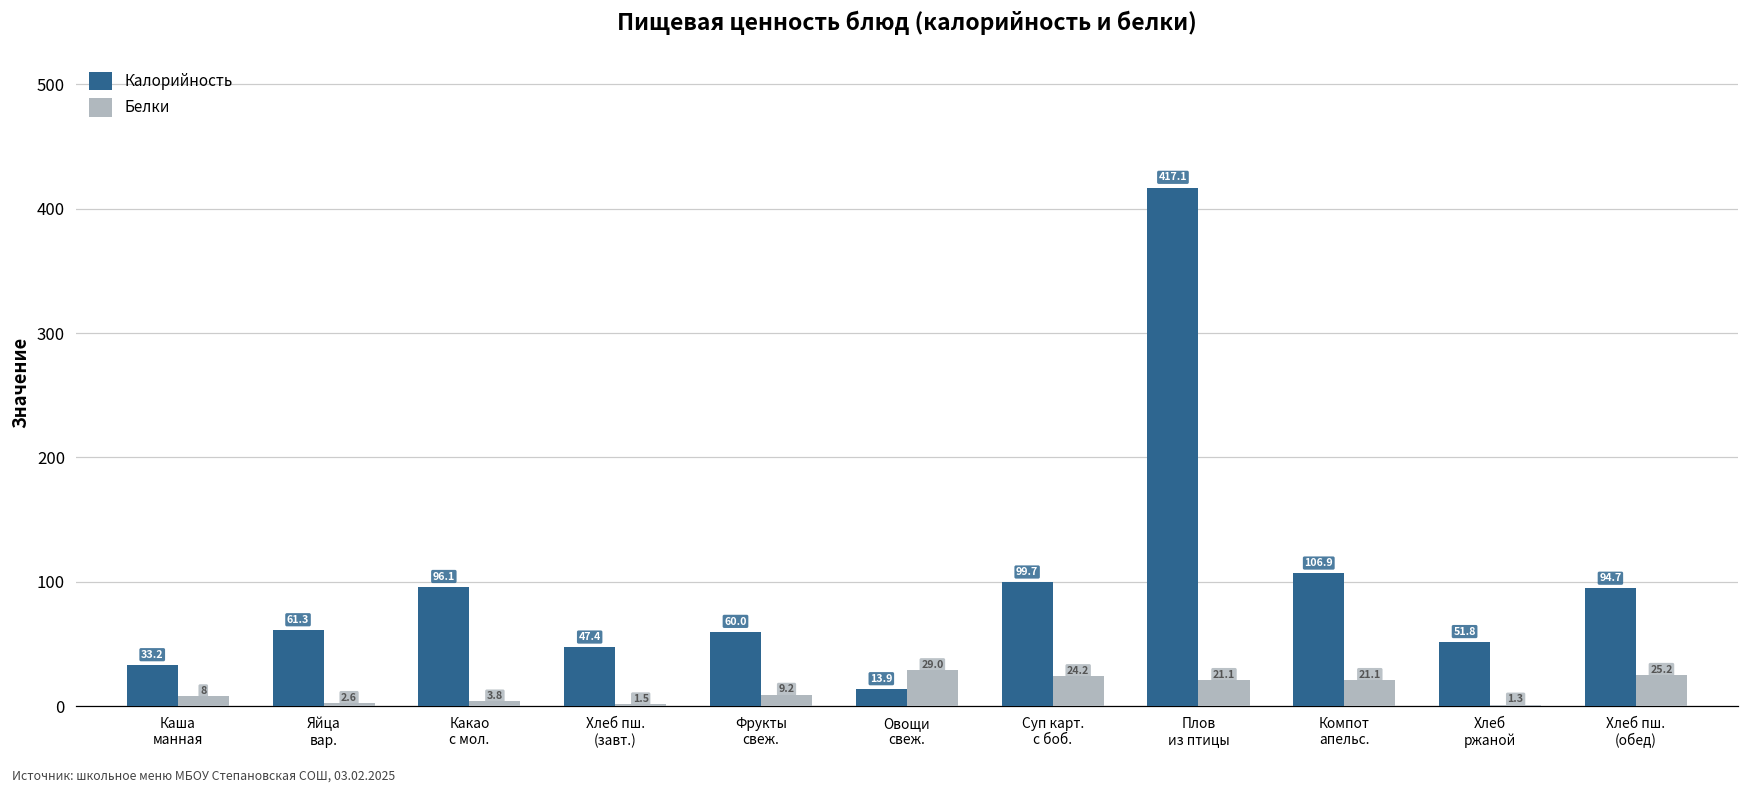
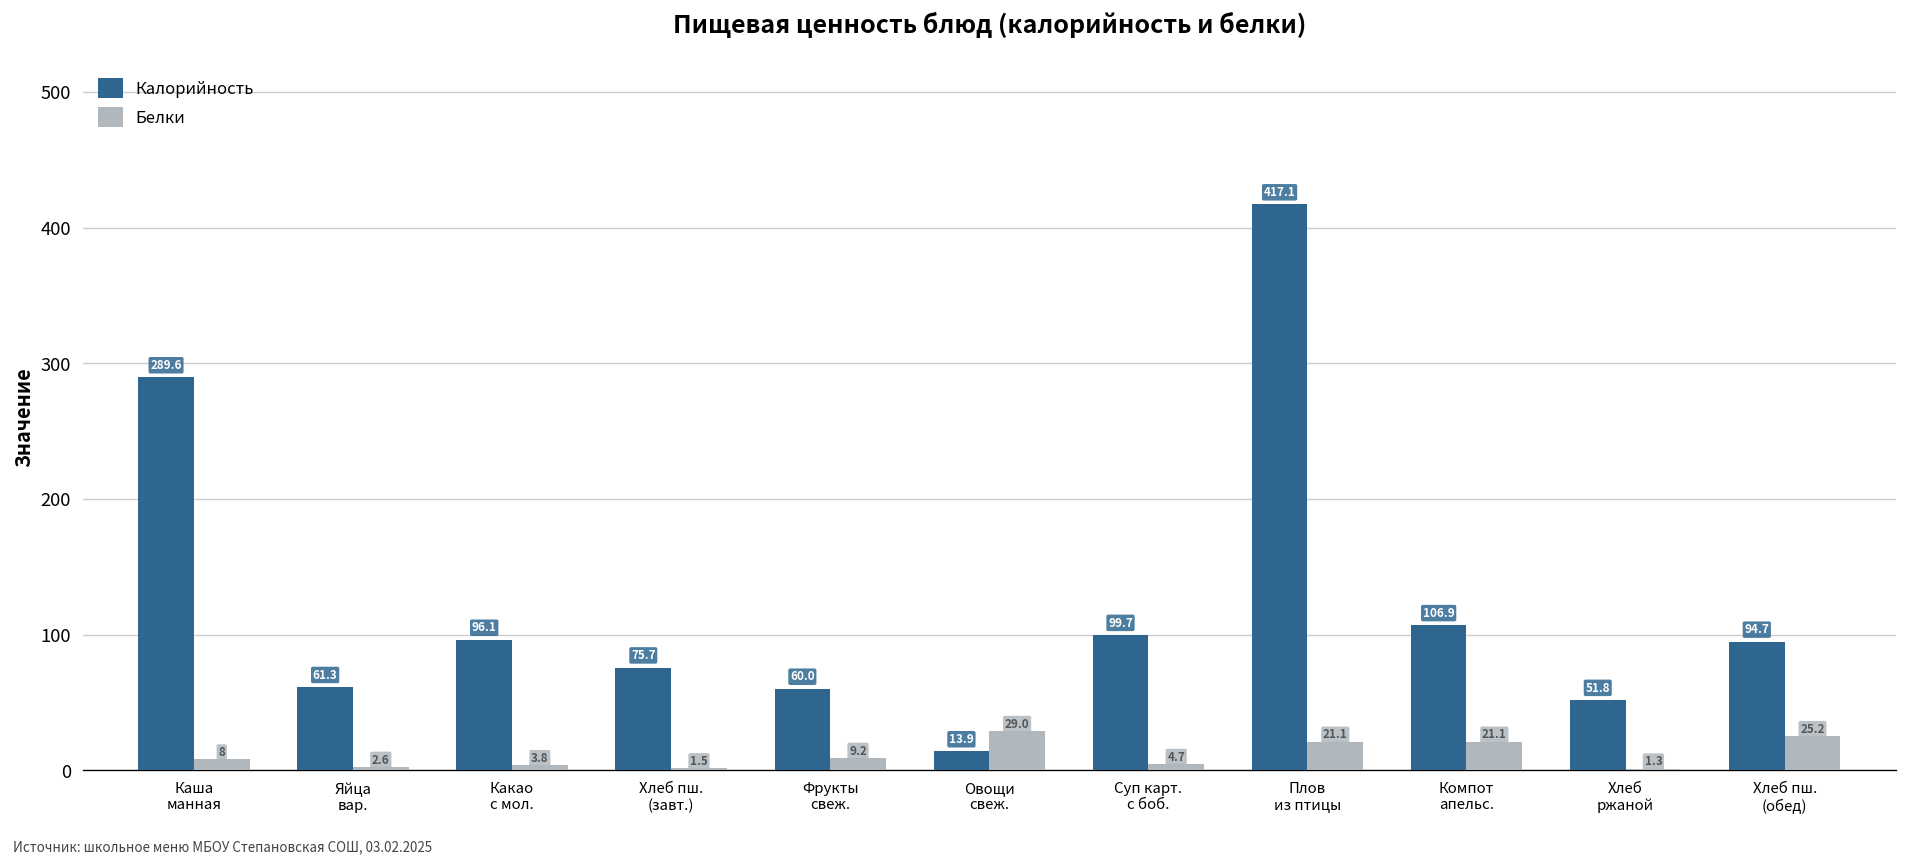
  {
    "Калорийность": {
-     "Каша манная": 33.2,
-     "Хлеб пш. (завт.)": 47.4
+     "Каша манная": 289.6,
+     "Хлеб пш. (завт.)": 75.7
    },
    "Белки": {
-     "Суп карт. с боб.": 24.2
+     "Суп карт. с боб.": 4.7
    }
  }
